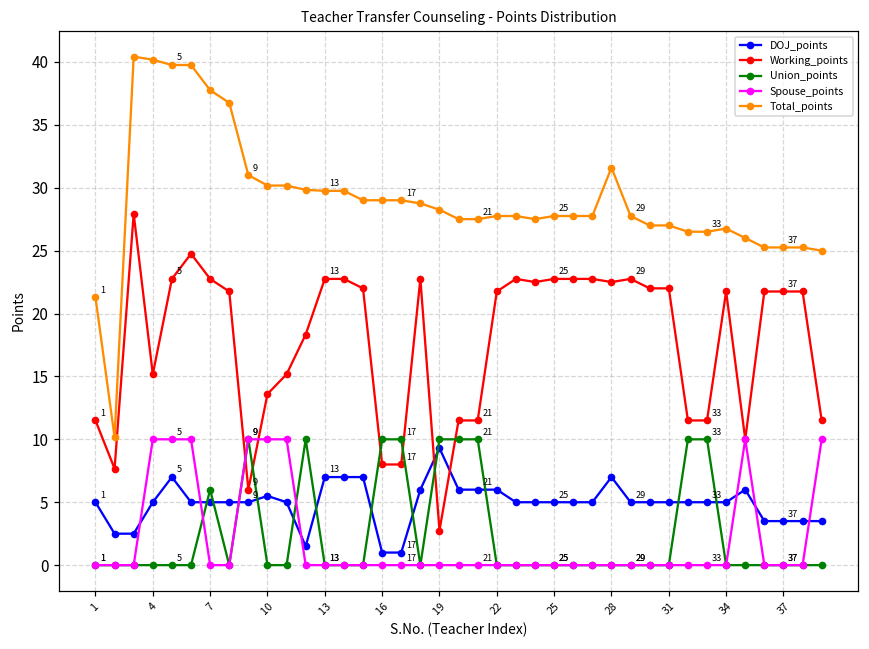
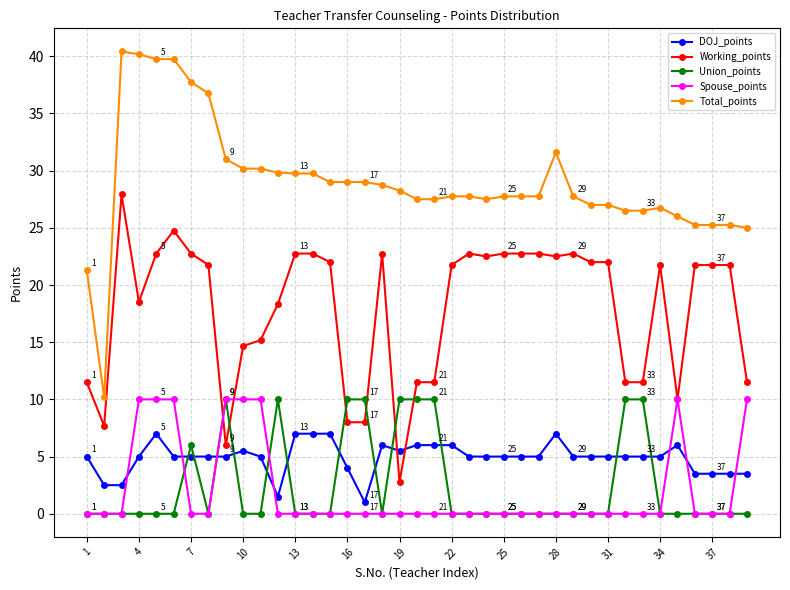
  {
    "DOJ_points": {
      "7": 5.0,
      "10": 5.5,
-     "16": 1,
-     "19": 9.3,
+     "16": 4,
+     "19": 5.5,
      "28": 7.0,
      "31": 5.0
    },
    "Working_points": {
-     "4": 15.2,
+     "4": 18.5,
      "7": 22.8,
-     "10": 13.6,
+     "10": 14.7,
      "16": 8.0,
      "19": 2.8,
      "22": 21.8,
      "28": 22.5,
      "31": 22.0,
      "34": 21.8
    },
    "Union_points": {
      "4": 0.0,
      "7": 6.0,
      "10": 0.0,
      "16": 10.0,
      "19": 10.0
    },
    "Spouse_points": {
      "4": 10.0,
      "7": 0.0,
      "10": 10.0,
      "16": 0.0,
      "19": 0.0
    },
    "Total_points": {
      "4": 40.2,
      "7": 37.8,
      "10": 30.2,
      "16": 29.0,
      "19": 28.3,
      "28": 31.6,
      "31": 27.0
    }
  }
